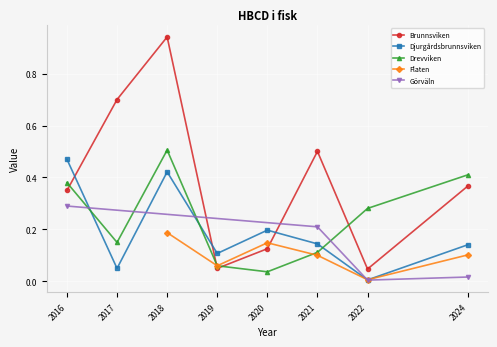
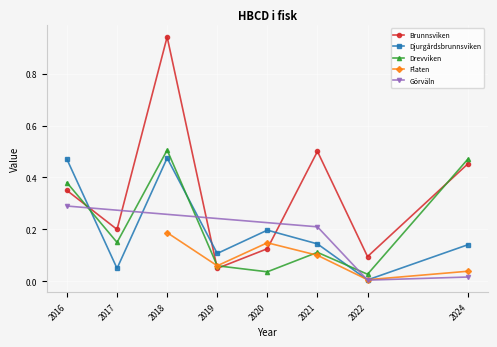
  {
    "Brunnsviken": {
      "2016": 0.35,
-     "2017": 0.7,
+     "2017": 0.2,
      "2018": 0.94,
      "2019": 0.05,
      "2020": 0.13,
      "2021": 0.50,
-     "2022": 0.05,
-     "2024": 0.37
+     "2022": 0.10,
+     "2024": 0.45
    },
    "Djurgårdsbrunnsviken": {
      "2016": 0.47,
      "2017": 0.05,
-     "2018": 0.42,
+     "2018": 0.47,
      "2019": 0.11,
      "2020": 0.20,
      "2021": 0.14,
      "2024": 0.14
    },
    "Drevviken": {
      "2016": 0.38,
      "2017": 0.15,
      "2018": 0.51,
      "2020": 0.04,
      "2021": 0.11,
-     "2022": 0.28,
-     "2024": 0.41
+     "2022": 0.03,
+     "2024": 0.47
    },
    "Flaten": {
      "2018": 0.19,
      "2020": 0.15,
      "2021": 0.10,
-     "2024": 0.10
+     "2024": 0.04
    },
    "Görväln": {
      "2016": 0.29,
      "2021": 0.21,
      "2024": 0.02
    }
  }
